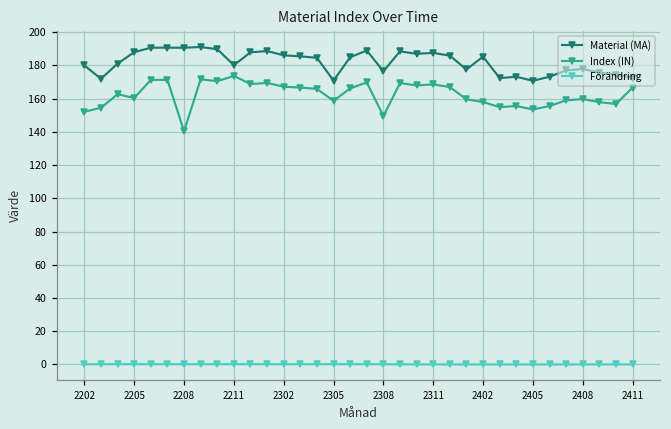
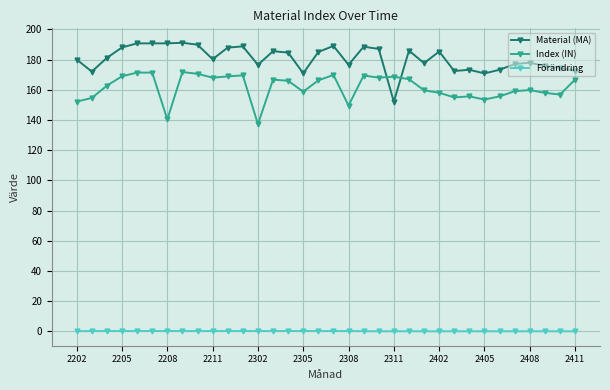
  {
    "Material (MA)": {
      "2202": 180,
      "2205": 188,
      "2208": 191,
      "2211": 180,
-     "2302": 186,
+     "2302": 177,
      "2305": 171,
      "2308": 177,
-     "2311": 188,
+     "2311": 152,
      "2402": 185,
      "2405": 171
    },
    "Index (IN)": {
      "2202": 152,
-     "2205": 160,
+     "2205": 169,
      "2208": 140,
-     "2211": 174,
-     "2302": 167,
+     "2211": 168,
+     "2302": 137,
      "2305": 159,
      "2308": 150,
      "2311": 169,
      "2402": 158,
      "2405": 154,
      "2408": 160,
      "2411": 167
    },
    "Förändring": {
      "2202": 0,
      "2205": 0,
      "2208": 0,
      "2211": 0,
      "2302": 0,
      "2305": 0,
      "2308": 0,
      "2311": 0,
      "2402": 0,
      "2405": 0,
      "2408": 0,
      "2411": 0
    }
  }
